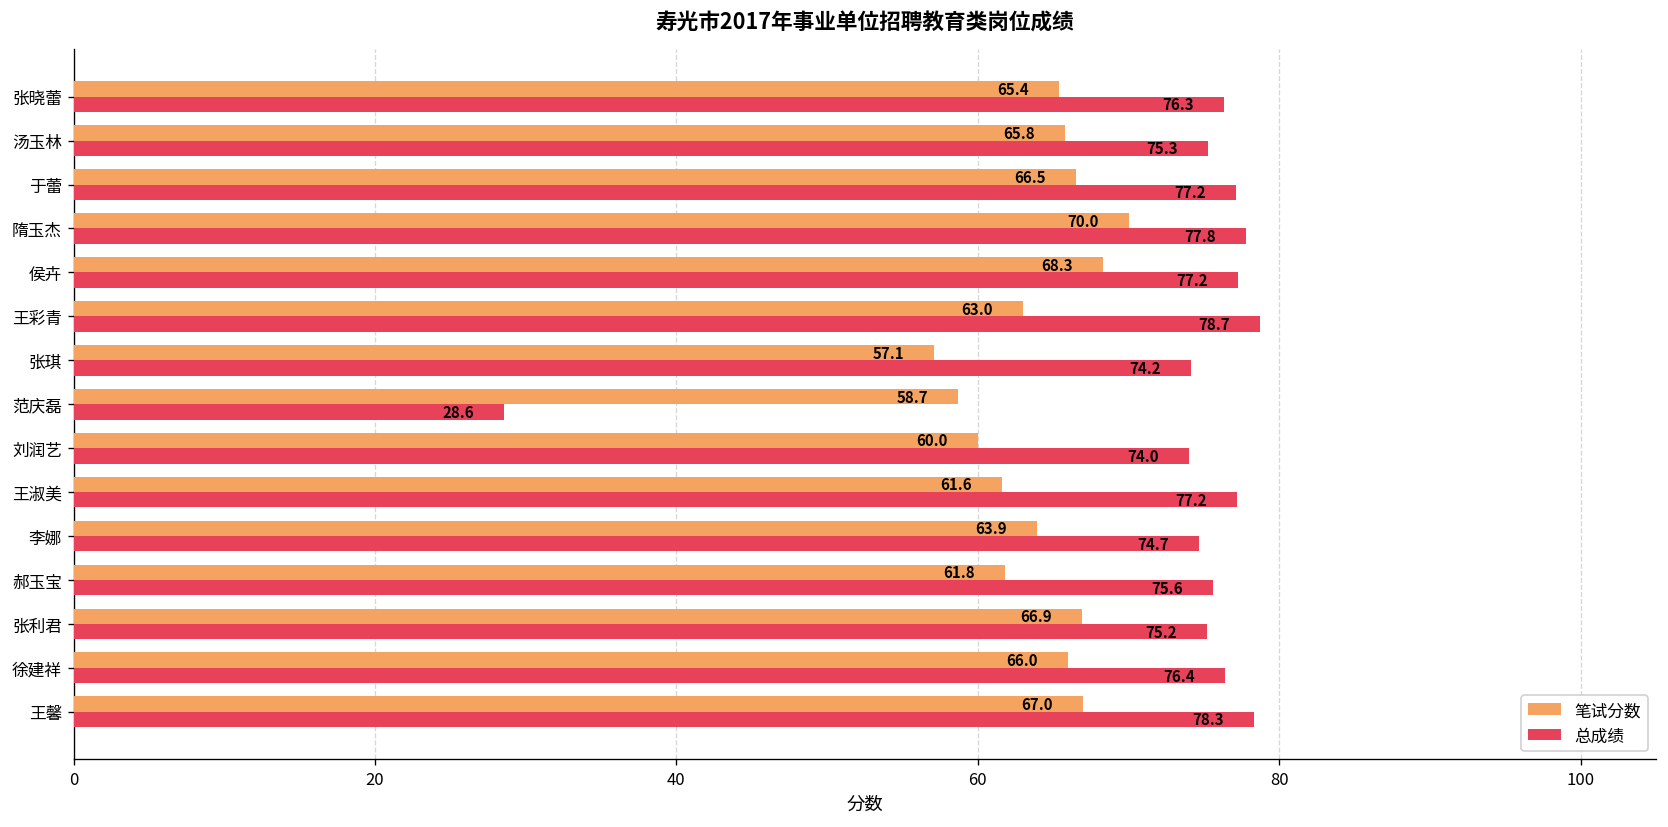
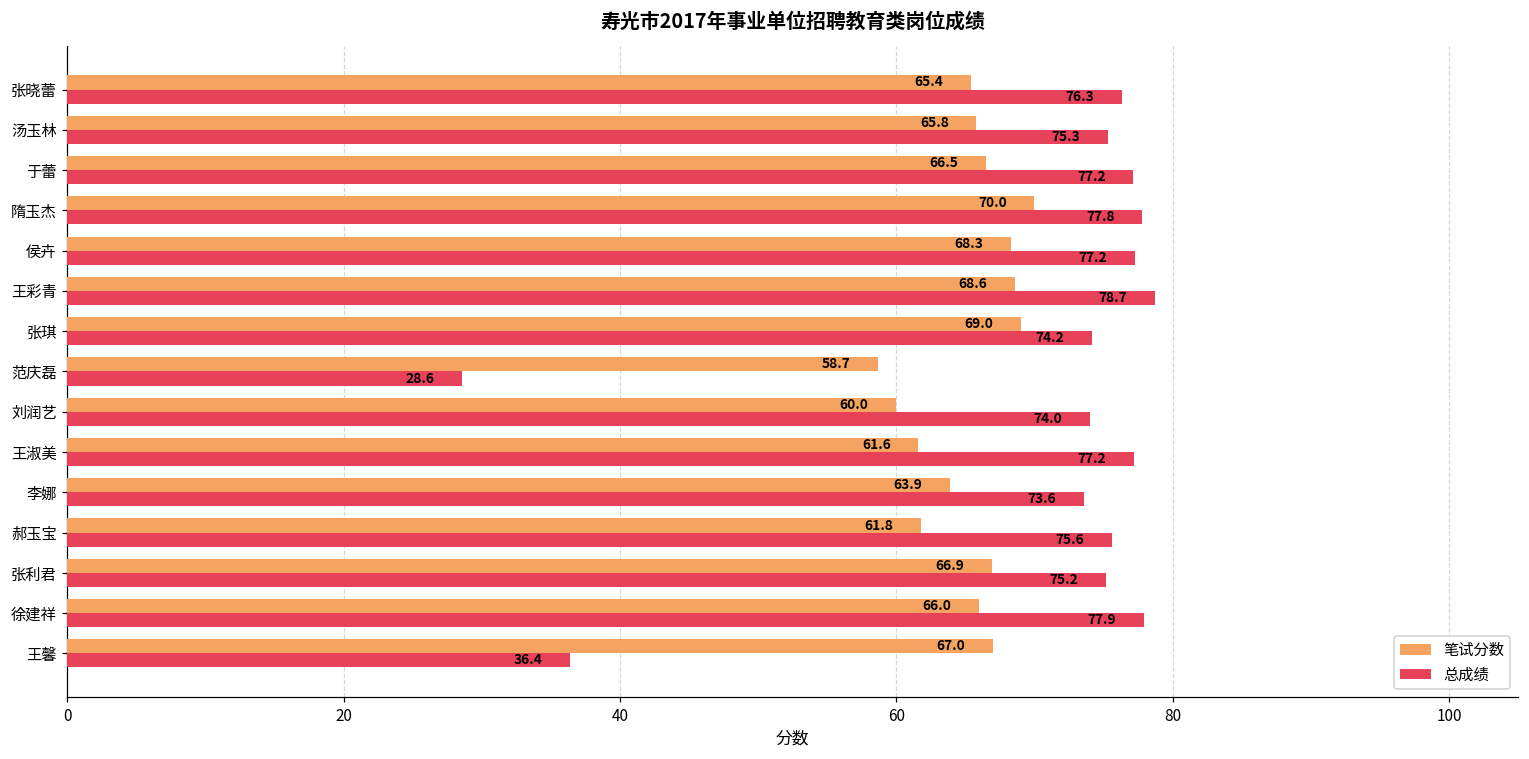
  {
    "笔试分数": {
      "张晓蕾": 65.4,
      "汤玉林": 65.8,
      "于蕾": 66.5,
      "隋玉杰": 70.0,
      "侯卉": 68.3,
-     "王彩青": 63.0,
-     "张琪": 57.1,
+     "王彩青": 68.6,
+     "张琪": 69.0,
      "范庆磊": 58.7,
      "刘润艺": 60.0,
      "王淑美": 61.6,
      "李娜": 63.9,
      "郝玉宝": 61.8,
      "张利君": 66.9,
      "徐建祥": 66.0,
      "王馨": 67.0
    },
    "总成绩": {
      "张晓蕾": 76.3,
      "汤玉林": 75.3,
      "于蕾": 77.2,
      "隋玉杰": 77.8,
      "侯卉": 77.2,
      "王彩青": 78.7,
      "张琪": 74.2,
      "范庆磊": 28.6,
      "刘润艺": 74.0,
      "王淑美": 77.2,
-     "李娜": 74.7,
+     "李娜": 73.6,
      "郝玉宝": 75.6,
      "张利君": 75.2,
-     "徐建祥": 76.4,
-     "王馨": 78.3
+     "徐建祥": 77.9,
+     "王馨": 36.4
    }
  }
